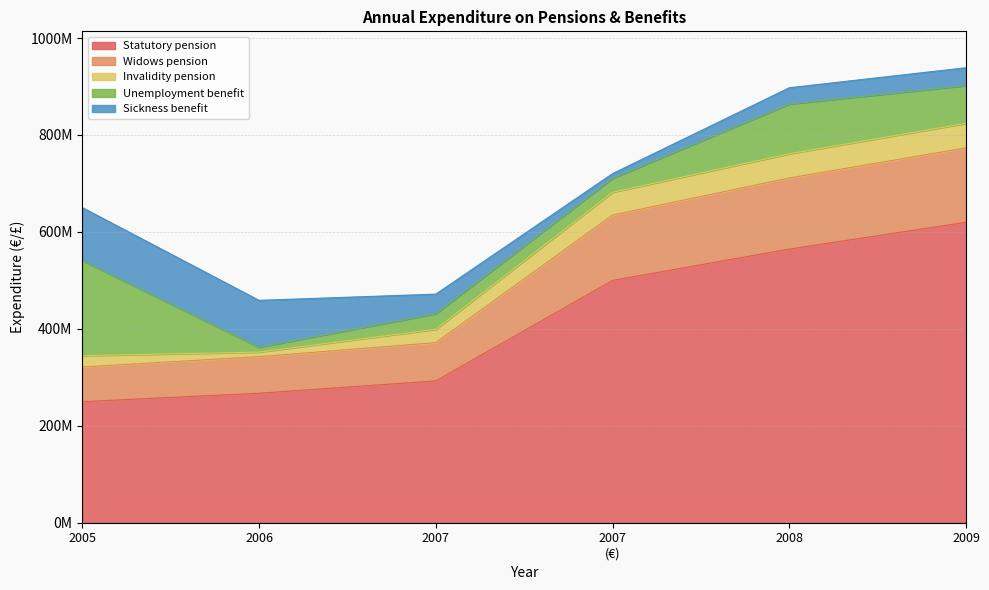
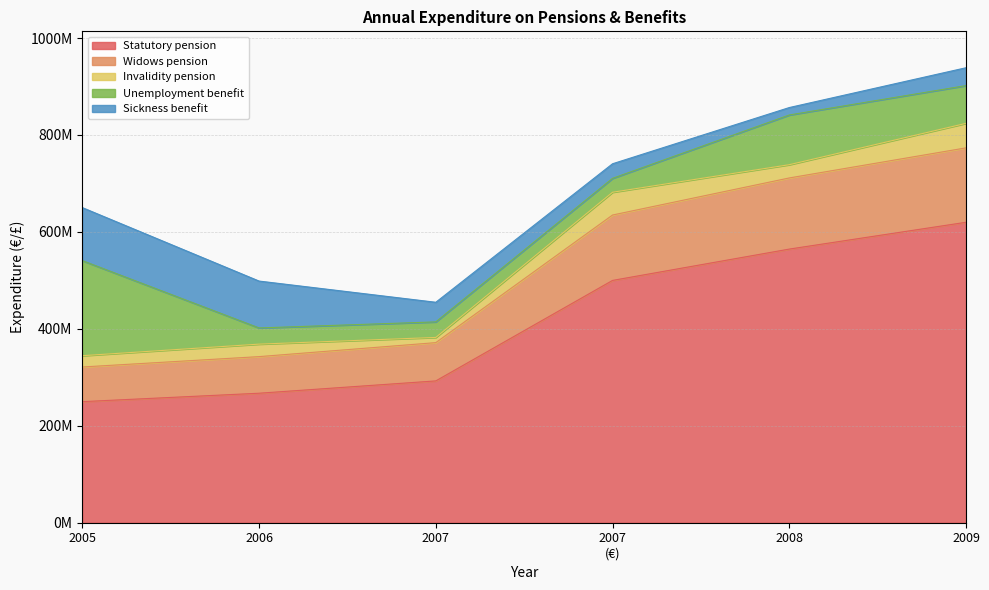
  {
    "Invalidity pension": {
      "2005": 20000000,
-     "2006": 10000000,
-     "2007": 30000000,
+     "2006": 30000000,
+     "2007": 10000000,
      "2007 (€)": 50000000,
-     "2008": 50000000,
+     "2008": 30000000,
      "2009": 50000000
    },
    "Unemployment benefit": {
      "2005": 200000000,
-     "2006": 10000000,
+     "2006": 30000000,
      "2007": 30000000,
      "2007 (€)": 30000000,
      "2008": 100000000,
      "2009": 80000000
    },
    "Sickness benefit": {
      "2005": 110000000,
      "2006": 100000000,
      "2007": 40000000,
-     "2007 (€)": 10000000,
-     "2008": 30000000,
+     "2007 (€)": 30000000,
+     "2008": 20000000,
      "2009": 40000000
    }
  }
